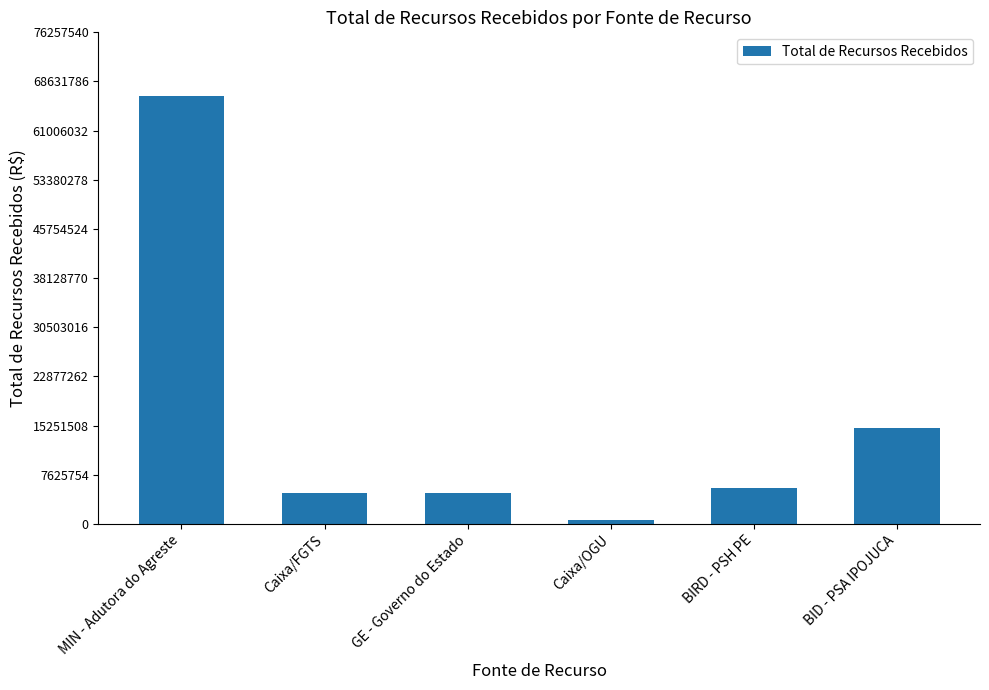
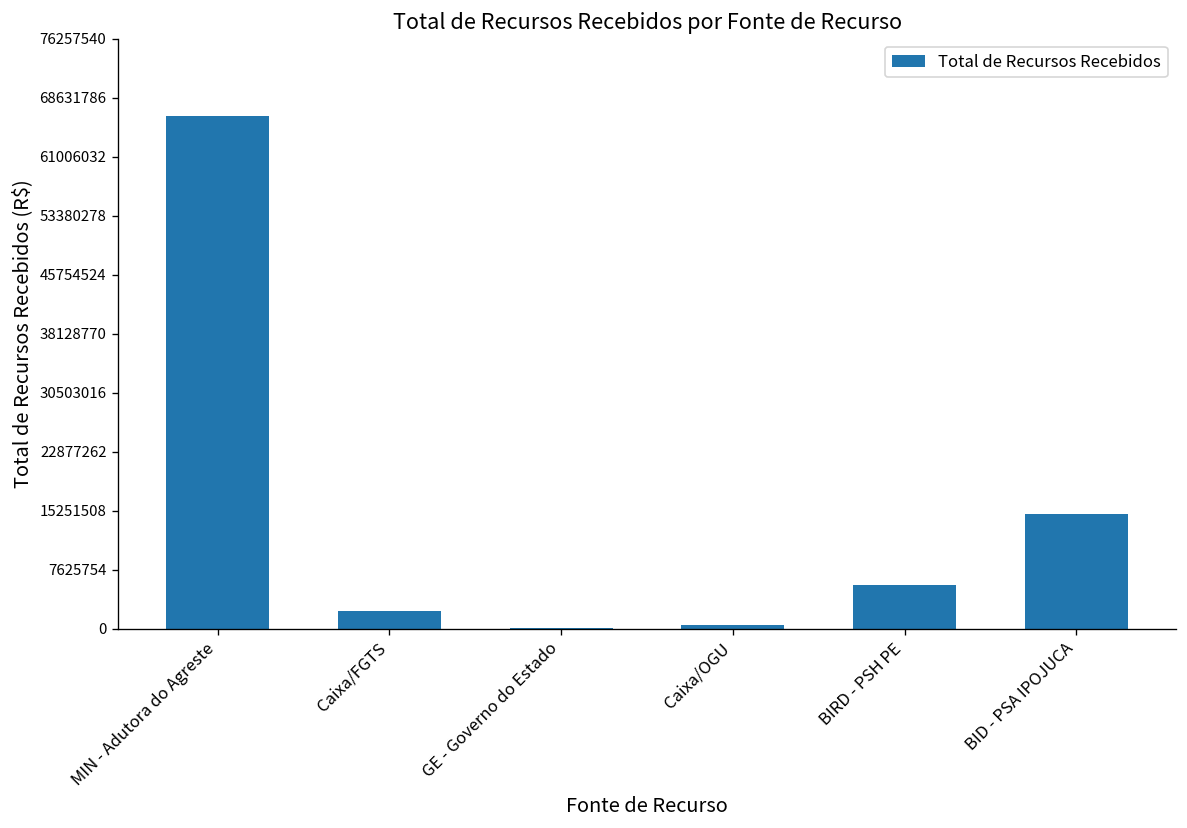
  {
    "MIN - Adutora do Agreste": 66000000,
-   "Caixa/FGTS": 5000000,
-   "GE - Governo do Estado": 5000000,
+   "Caixa/FGTS": 2000000,
+   "GE - Governo do Estado": 0,
    "Caixa/OGU": 1000000,
    "BIRD - PSH PE": 6000000,
    "BID - PSA IPOJUCA": 15000000
  }
